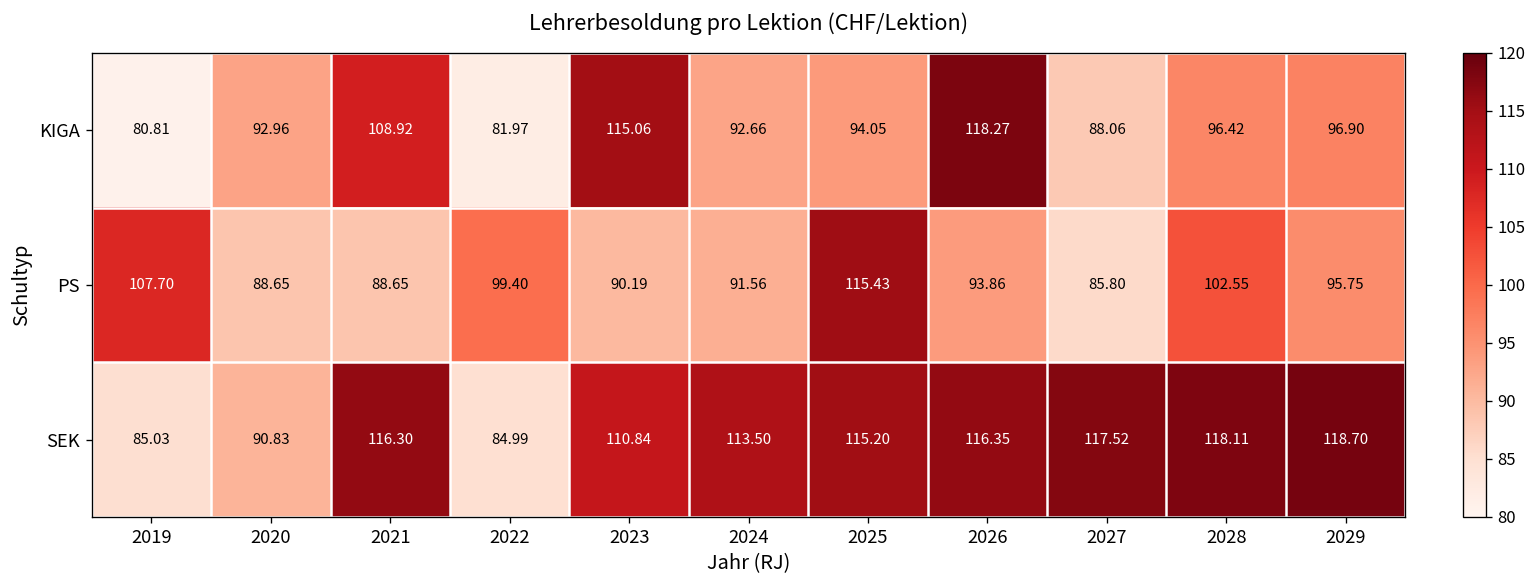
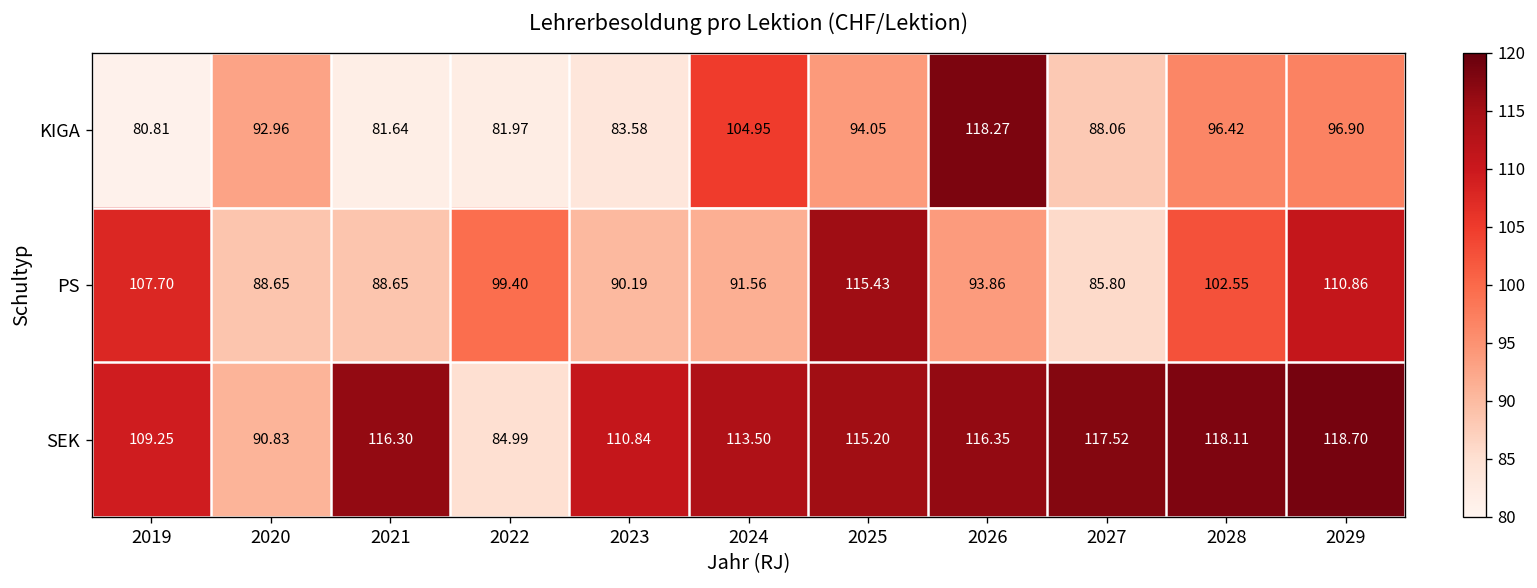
  {
    "KIGA": {
      "2019": 80.81,
      "2020": 92.96,
-     "2021": 108.92,
+     "2021": 81.64,
      "2022": 81.97,
-     "2023": 115.06,
-     "2024": 92.66,
+     "2023": 83.58,
+     "2024": 104.95,
      "2025": 94.05,
      "2026": 118.27,
      "2027": 88.06,
      "2028": 96.42,
      "2029": 96.90
    },
    "PS": {
      "2019": 107.70,
      "2020": 88.65,
      "2021": 88.65,
      "2022": 99.40,
      "2023": 90.19,
      "2024": 91.56,
      "2025": 115.43,
      "2026": 93.86,
      "2027": 85.80,
      "2028": 102.55,
-     "2029": 95.75
+     "2029": 110.86
    },
    "SEK": {
-     "2019": 85.03,
+     "2019": 109.25,
      "2020": 90.83,
      "2021": 116.30,
      "2022": 84.99,
      "2023": 110.84,
      "2024": 113.50,
      "2025": 115.20,
      "2026": 116.35,
      "2027": 117.52,
      "2028": 118.11,
      "2029": 118.70
    }
  }
